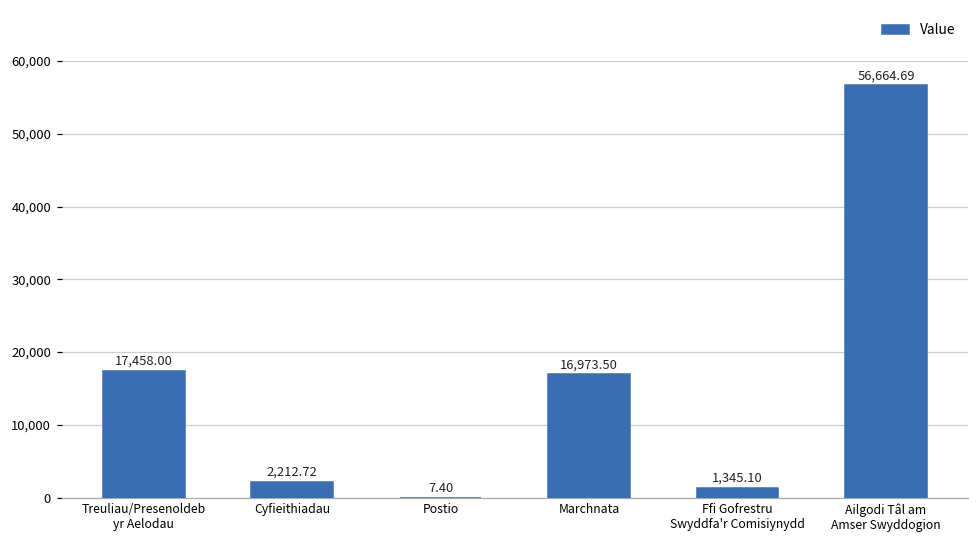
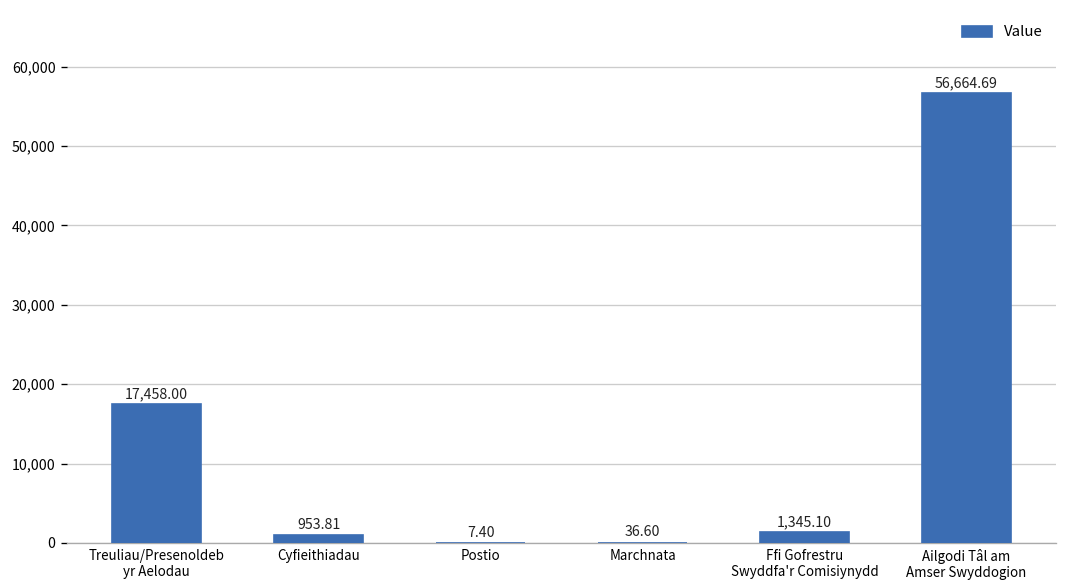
  {
    "Treuliau/Presenoldeb yr Aelodau": "17,458.00",
-   "Cyfieithiadau": "2,212.72",
+   "Cyfieithiadau": "953.81",
    "Postio": "7.40",
-   "Marchnata": "16,973.50",
+   "Marchnata": "36.60",
    "Ffi Gofrestru Swyddfa'r Comisiynydd": "1,345.10",
    "Ailgodi Tâl am Amser Swyddogion": "56,664.69"
  }
